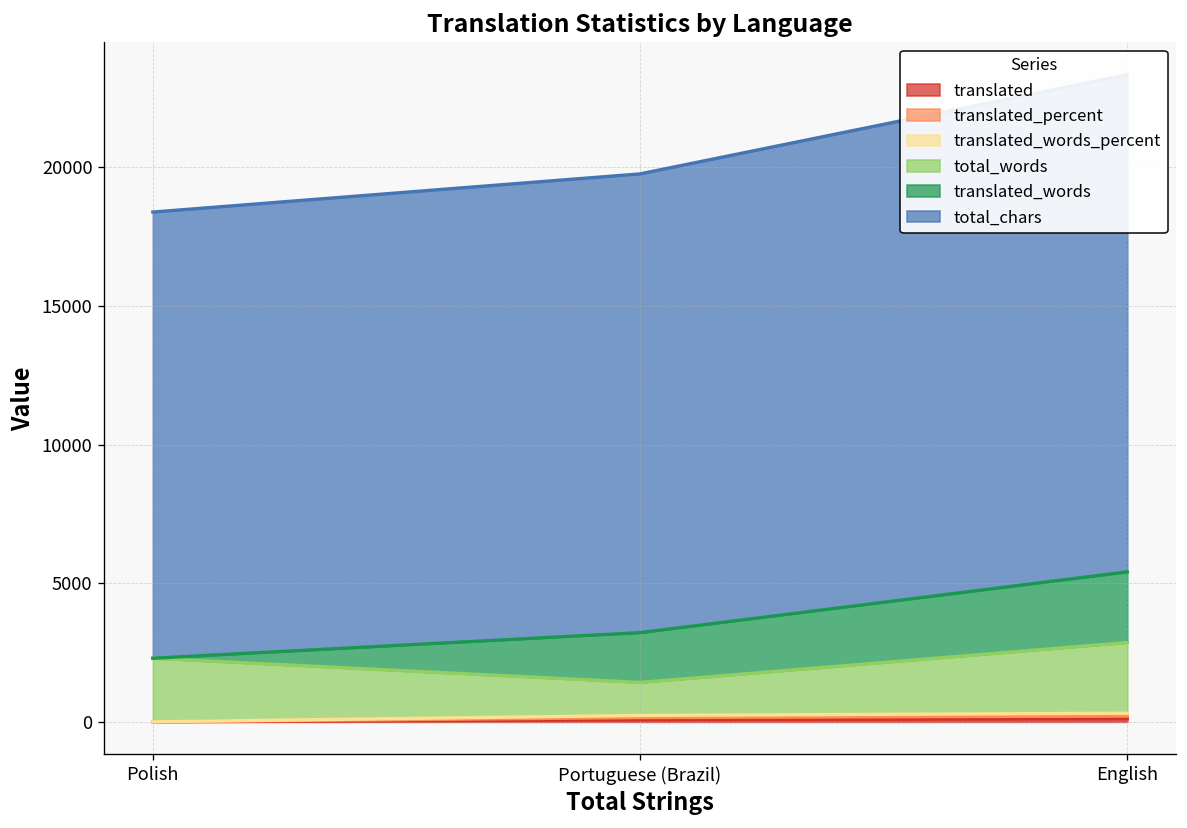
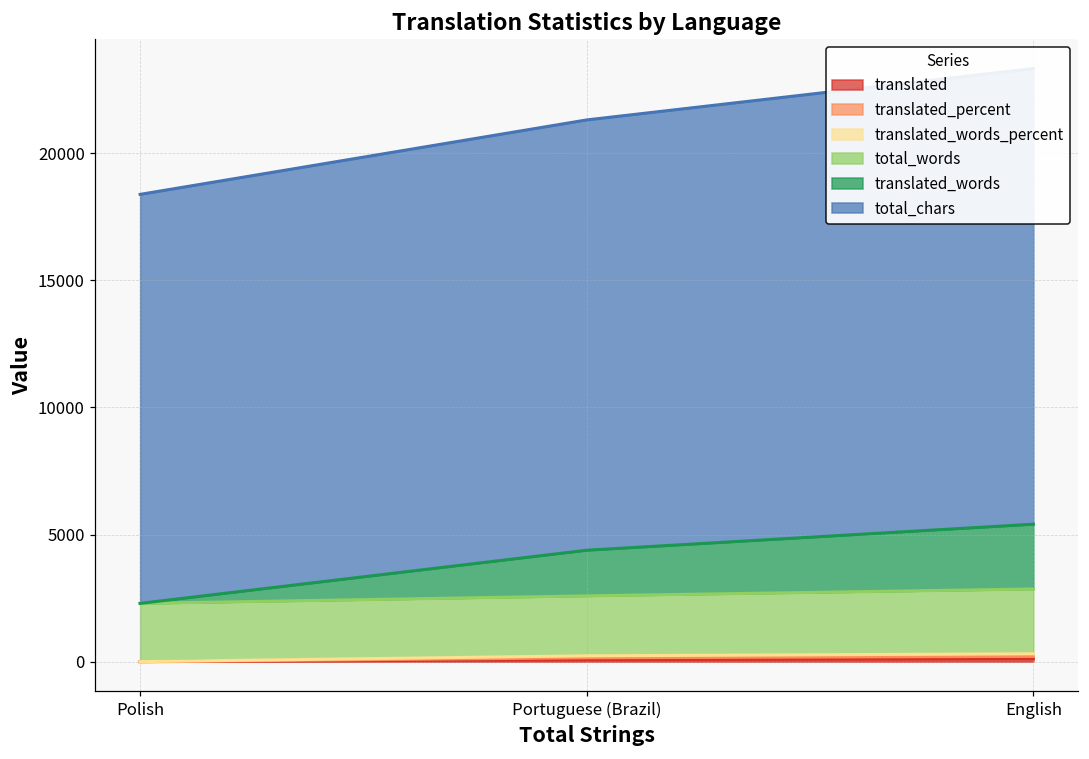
  {
    "total_words": {
-     "Portuguese (Brazil)": 1200,
+     "Portuguese (Brazil)": 2400,
      "English": 2500
    },
    "translated_words": {
      "Portuguese (Brazil)": 1800,
      "English": 2500
    },
    "total_chars": {
      "Polish": 16100,
-     "Portuguese (Brazil)": 16500
+     "Portuguese (Brazil)": 16900
    }
  }
